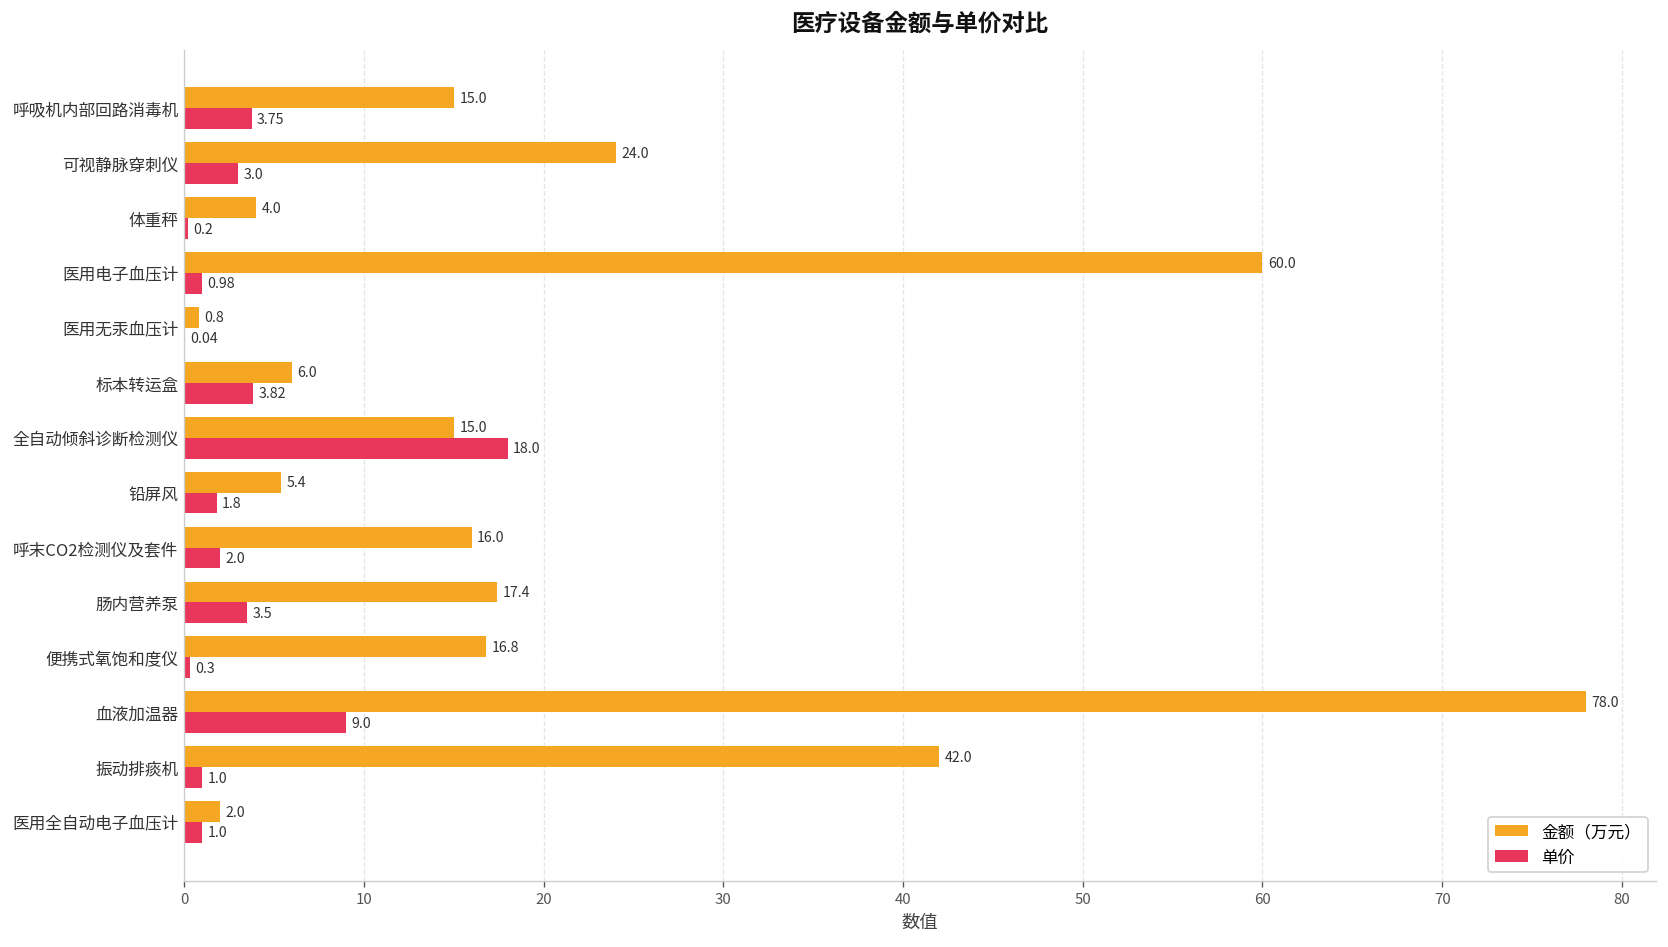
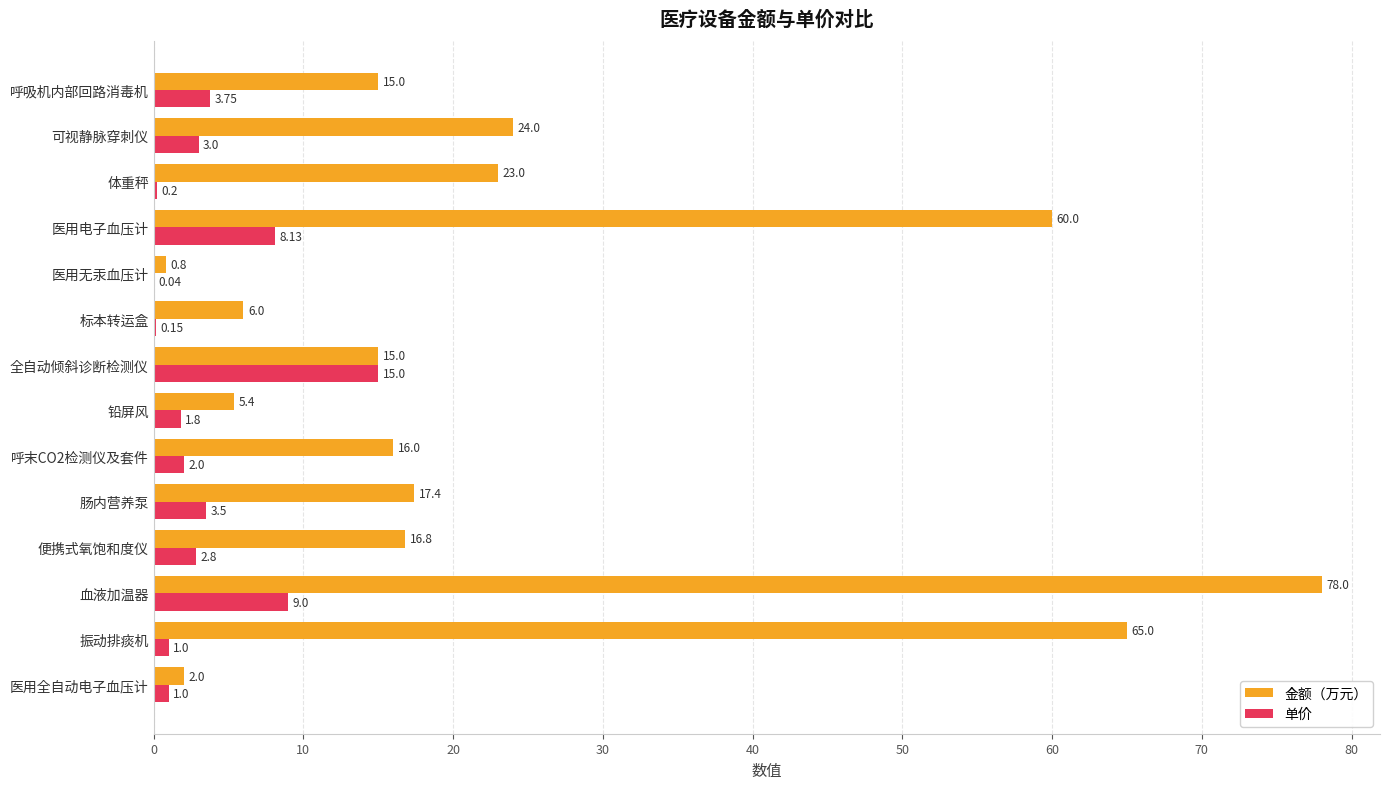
  {
    "金额（万元）": {
      "呼吸机内部回路消毒机": 15.0,
      "可视静脉穿刺仪": 24.0,
-     "体重秤": 4.0,
+     "体重秤": 23.0,
      "医用电子血压计": 60.0,
      "医用无汞血压计": 0.8,
      "标本转运盒": 6.0,
      "全自动倾斜诊断检测仪": 15.0,
      "铅屏风": 5.4,
      "呼末CO2检测仪及套件": 16.0,
      "肠内营养泵": 17.4,
      "便携式氧饱和度仪": 16.8,
      "血液加温器": 78.0,
-     "振动排痰机": 42.0,
+     "振动排痰机": 65.0,
      "医用全自动电子血压计": 2.0
    },
    "单价": {
      "呼吸机内部回路消毒机": 3.75,
      "可视静脉穿刺仪": 3.0,
      "体重秤": 0.2,
-     "医用电子血压计": 0.98,
+     "医用电子血压计": 8.13,
      "医用无汞血压计": 0.04,
-     "标本转运盒": 3.82,
-     "全自动倾斜诊断检测仪": 18.0,
+     "标本转运盒": 0.15,
+     "全自动倾斜诊断检测仪": 15.0,
      "铅屏风": 1.8,
      "呼末CO2检测仪及套件": 2.0,
      "肠内营养泵": 3.5,
-     "便携式氧饱和度仪": 0.3,
+     "便携式氧饱和度仪": 2.8,
      "血液加温器": 9.0,
      "振动排痰机": 1.0,
      "医用全自动电子血压计": 1.0
    }
  }
